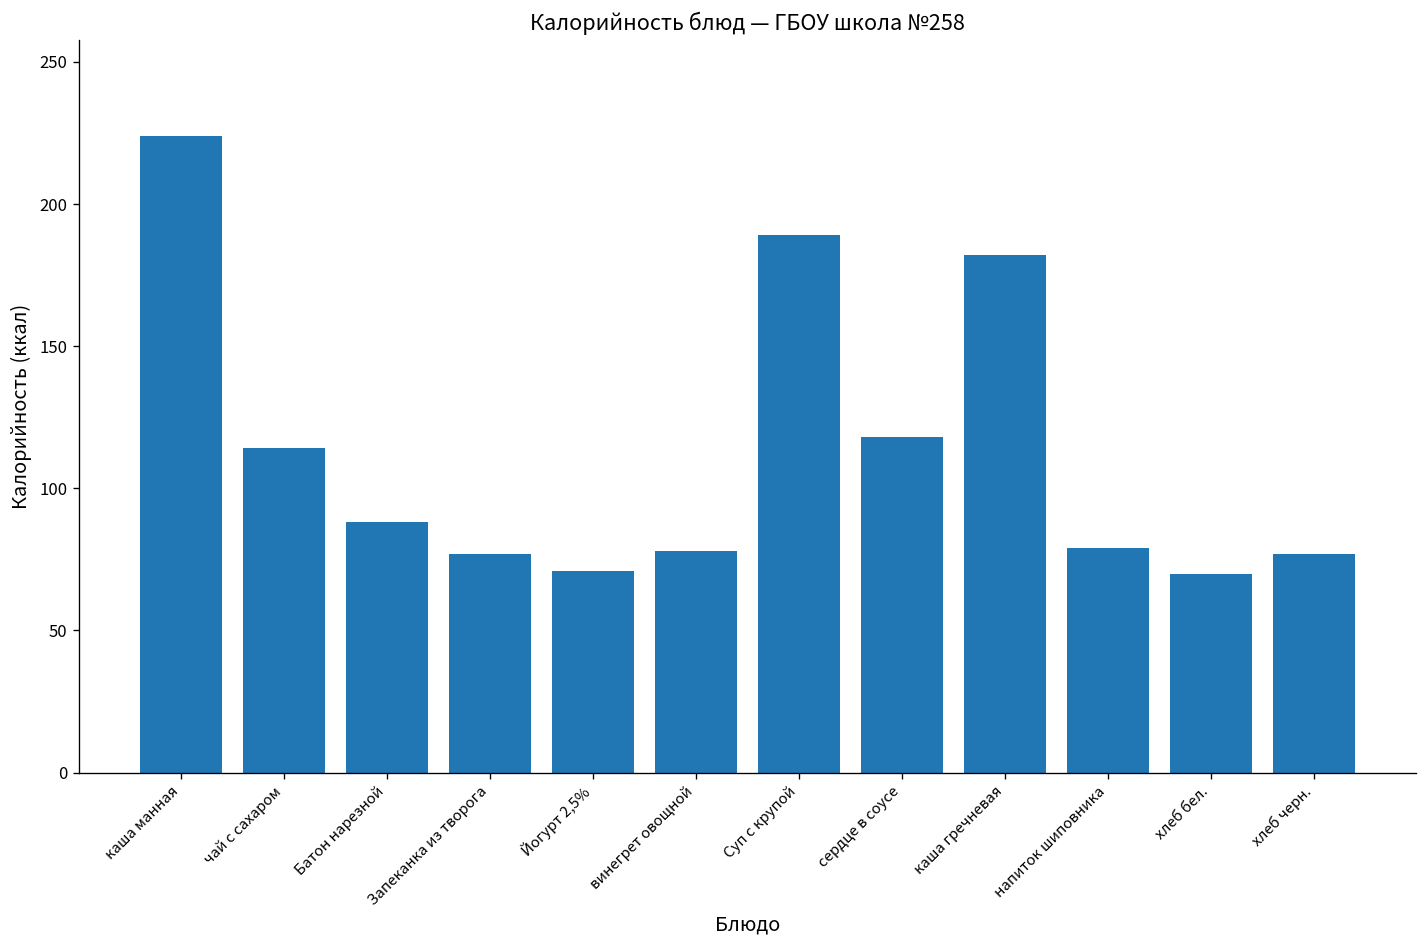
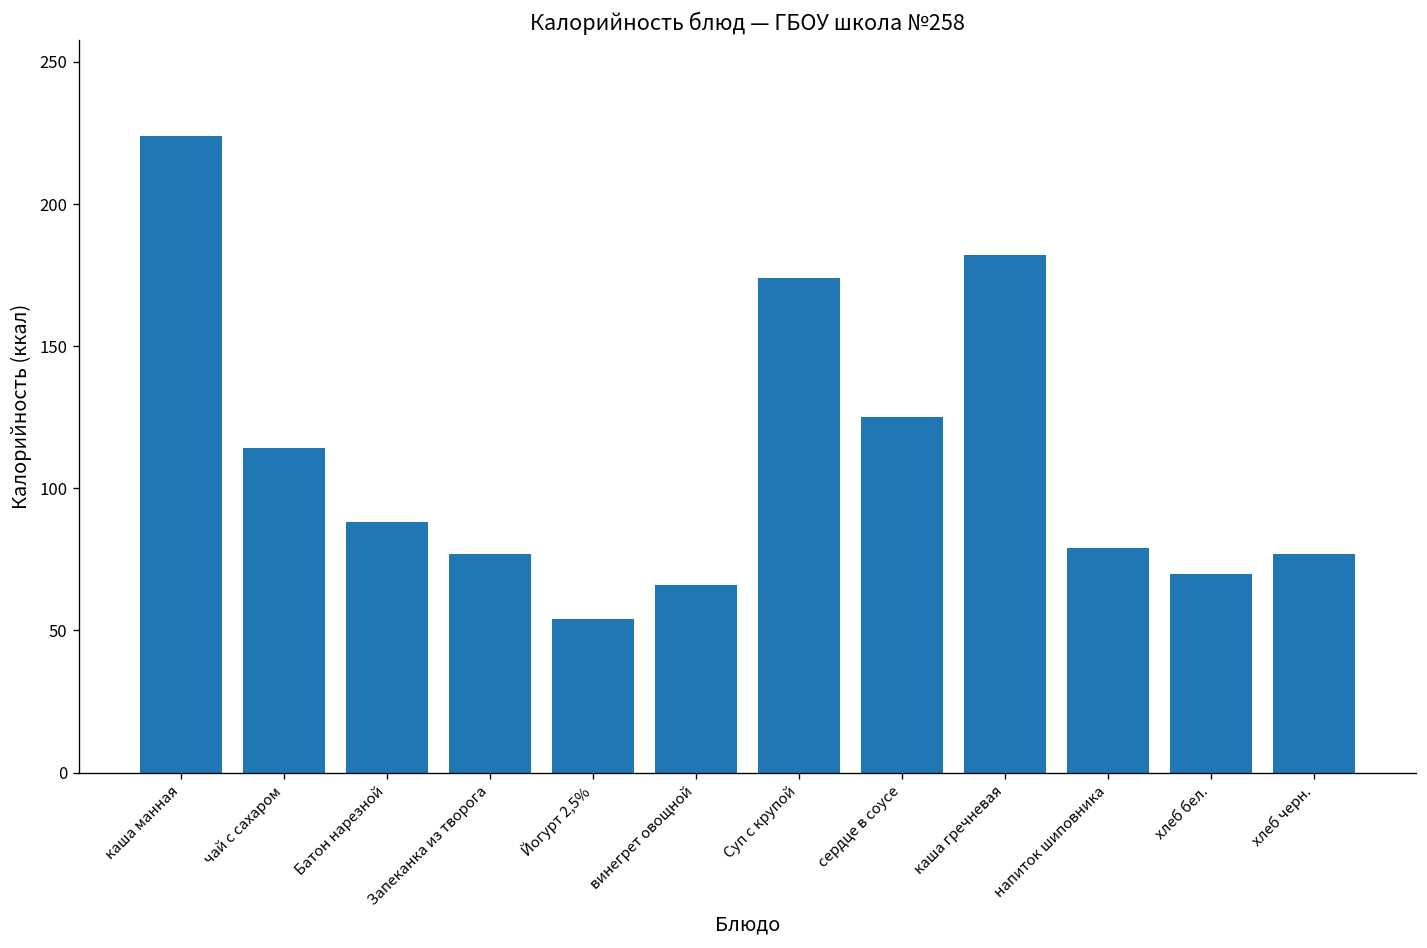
  {
    "каша манная": 224,
    "чай с сахаром": 114,
    "Батон нарезной": 88,
    "Запеканка из творога": 77,
-   "Йогурт 2,5%": 71,
-   "винегрет овощной": 78,
-   "Суп с крупой": 189,
-   "сердце в соусе": 118,
+   "Йогурт 2,5%": 54,
+   "винегрет овощной": 66,
+   "Суп с крупой": 174,
+   "сердце в соусе": 125,
    "каша гречневая": 182,
    "напиток шиповника": 79,
    "хлеб бел.": 70,
    "хлеб черн.": 77
  }
